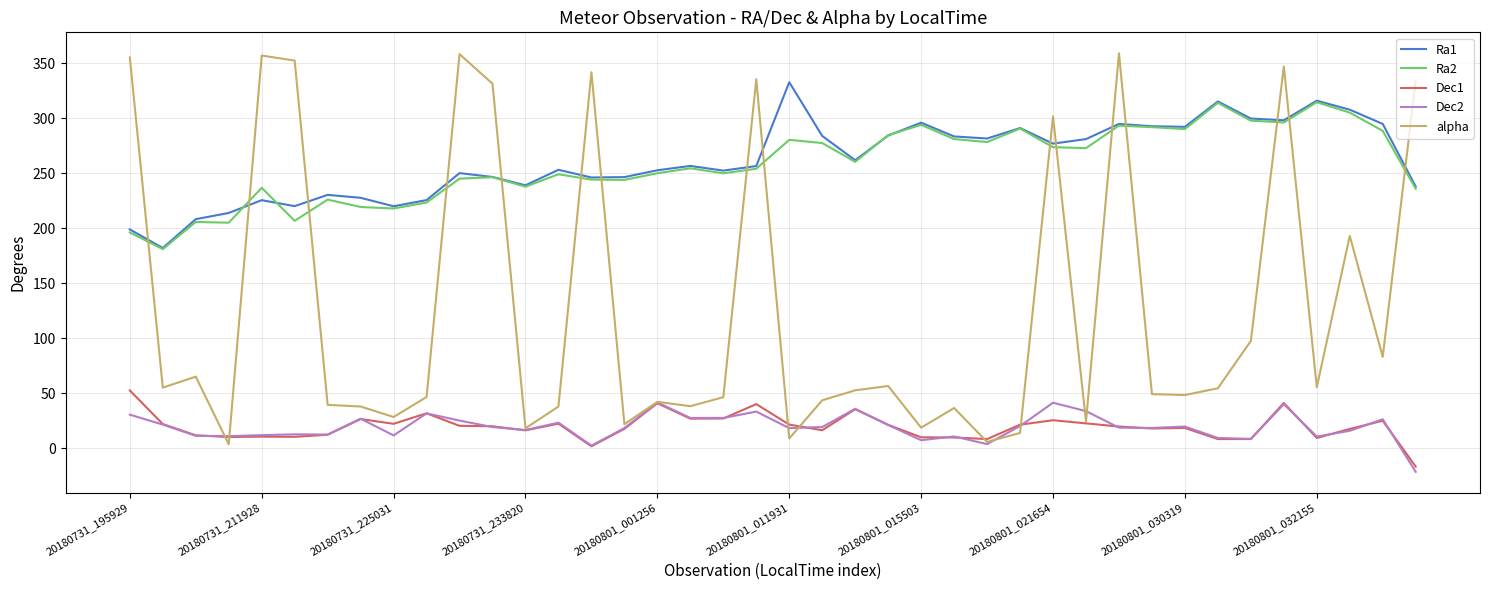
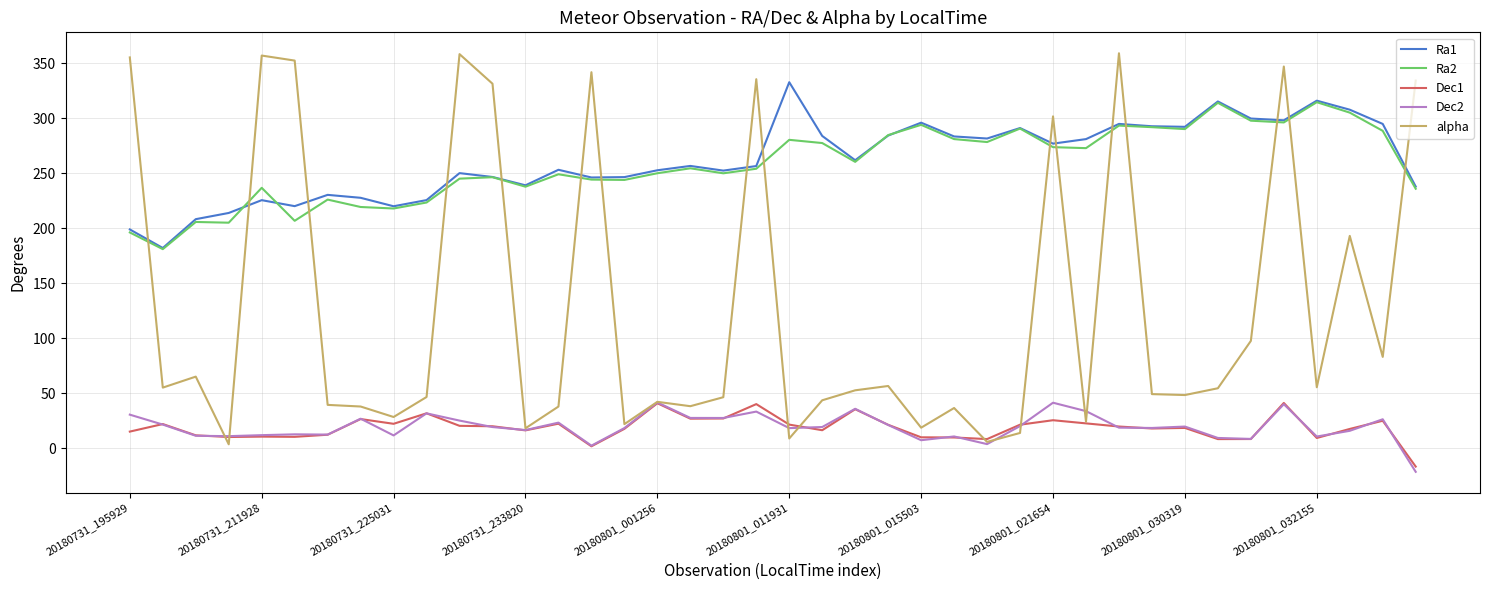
  {
    "Ra1": {
      "20180731_195929": 199,
      "20180731_211928": 226,
      "20180801_001256": 253,
      "20180801_011931": 333,
      "20180801_021654": 277
    },
    "Ra2": {
      "20180731_195929": 196,
      "20180731_211928": 237,
      "20180801_001256": 250,
      "20180801_011931": 280,
      "20180801_021654": 274
    },
    "Dec1": {
-     "20180731_195929": 53,
+     "20180731_195929": 15,
      "20180731_225031": 22,
      "20180801_011931": 22,
      "20180801_015503": 10,
      "20180801_021654": 25
    },
    "Dec2": {
      "20180731_195929": 31,
      "20180731_225031": 12,
      "20180801_011931": 18,
      "20180801_015503": 7,
      "20180801_021654": 41
    },
    "alpha": {
      "20180731_195929": 355,
      "20180731_211928": 357,
      "20180731_225031": 28,
      "20180801_011931": 9,
      "20180801_015503": 19,
      "20180801_021654": 302,
      "20180801_030319": 48,
      "20180801_032155": 55
    }
  }
